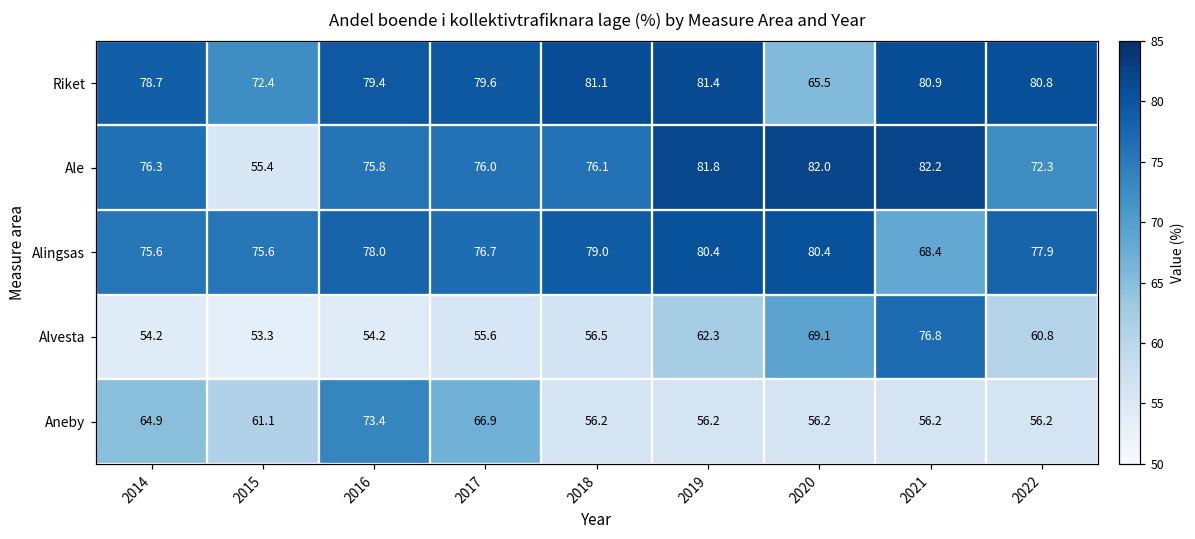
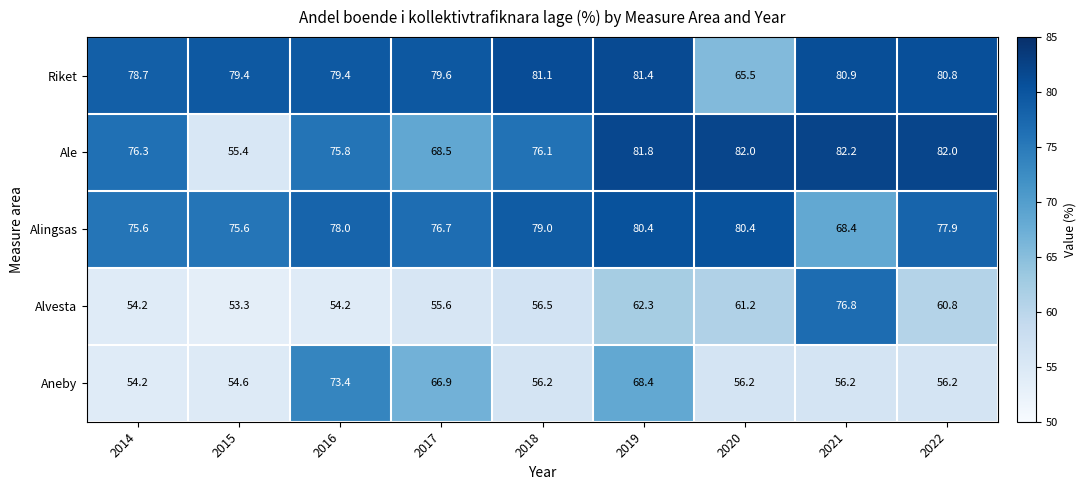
  {
    "Riket": {
      "2014": 78.7,
-     "2015": 72.4,
+     "2015": 79.4,
      "2016": 79.4,
      "2017": 79.6,
      "2018": 81.1,
      "2019": 81.4,
      "2020": 65.5,
      "2021": 80.9,
      "2022": 80.8
    },
    "Ale": {
      "2014": 76.3,
      "2015": 55.4,
      "2016": 75.8,
-     "2017": 76.0,
+     "2017": 68.5,
      "2018": 76.1,
      "2019": 81.8,
      "2020": 82.0,
      "2021": 82.2,
-     "2022": 72.3
+     "2022": 82.0
    },
    "Alingsas": {
      "2014": 75.6,
      "2015": 75.6,
      "2016": 78.0,
      "2017": 76.7,
      "2018": 79.0,
      "2019": 80.4,
      "2020": 80.4,
      "2021": 68.4,
      "2022": 77.9
    },
    "Alvesta": {
      "2014": 54.2,
      "2015": 53.3,
      "2016": 54.2,
      "2017": 55.6,
      "2018": 56.5,
      "2019": 62.3,
-     "2020": 69.1,
+     "2020": 61.2,
      "2021": 76.8,
      "2022": 60.8
    },
    "Aneby": {
-     "2014": 64.9,
-     "2015": 61.1,
+     "2014": 54.2,
+     "2015": 54.6,
      "2016": 73.4,
      "2017": 66.9,
      "2018": 56.2,
-     "2019": 56.2,
+     "2019": 68.4,
      "2020": 56.2,
      "2021": 56.2,
      "2022": 56.2
    }
  }
